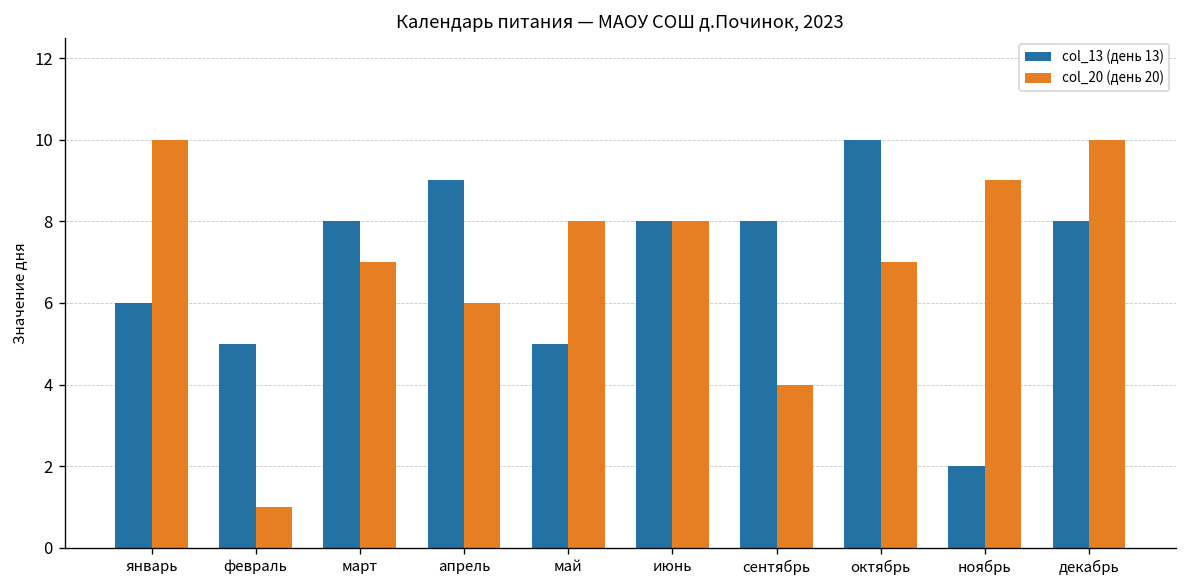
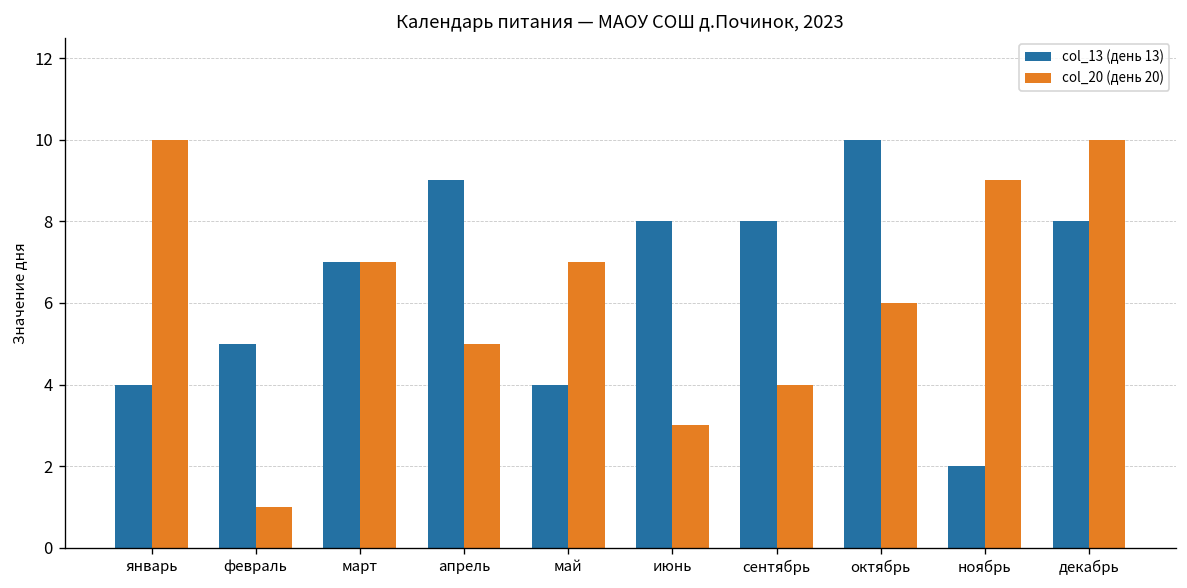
  {
    "col_13 (день 13)": {
-     "январь": 6,
+     "январь": 4,
      "февраль": 5,
-     "март": 8,
+     "март": 7,
      "апрель": 9,
-     "май": 5,
+     "май": 4,
      "июнь": 8,
      "сентябрь": 8,
      "октябрь": 10,
      "ноябрь": 2,
      "декабрь": 8
    },
    "col_20 (день 20)": {
      "январь": 10,
      "февраль": 1,
      "март": 7,
-     "апрель": 6,
-     "май": 8,
-     "июнь": 8,
+     "апрель": 5,
+     "май": 7,
+     "июнь": 3,
      "сентябрь": 4,
-     "октябрь": 7,
+     "октябрь": 6,
      "ноябрь": 9,
      "декабрь": 10
    }
  }
